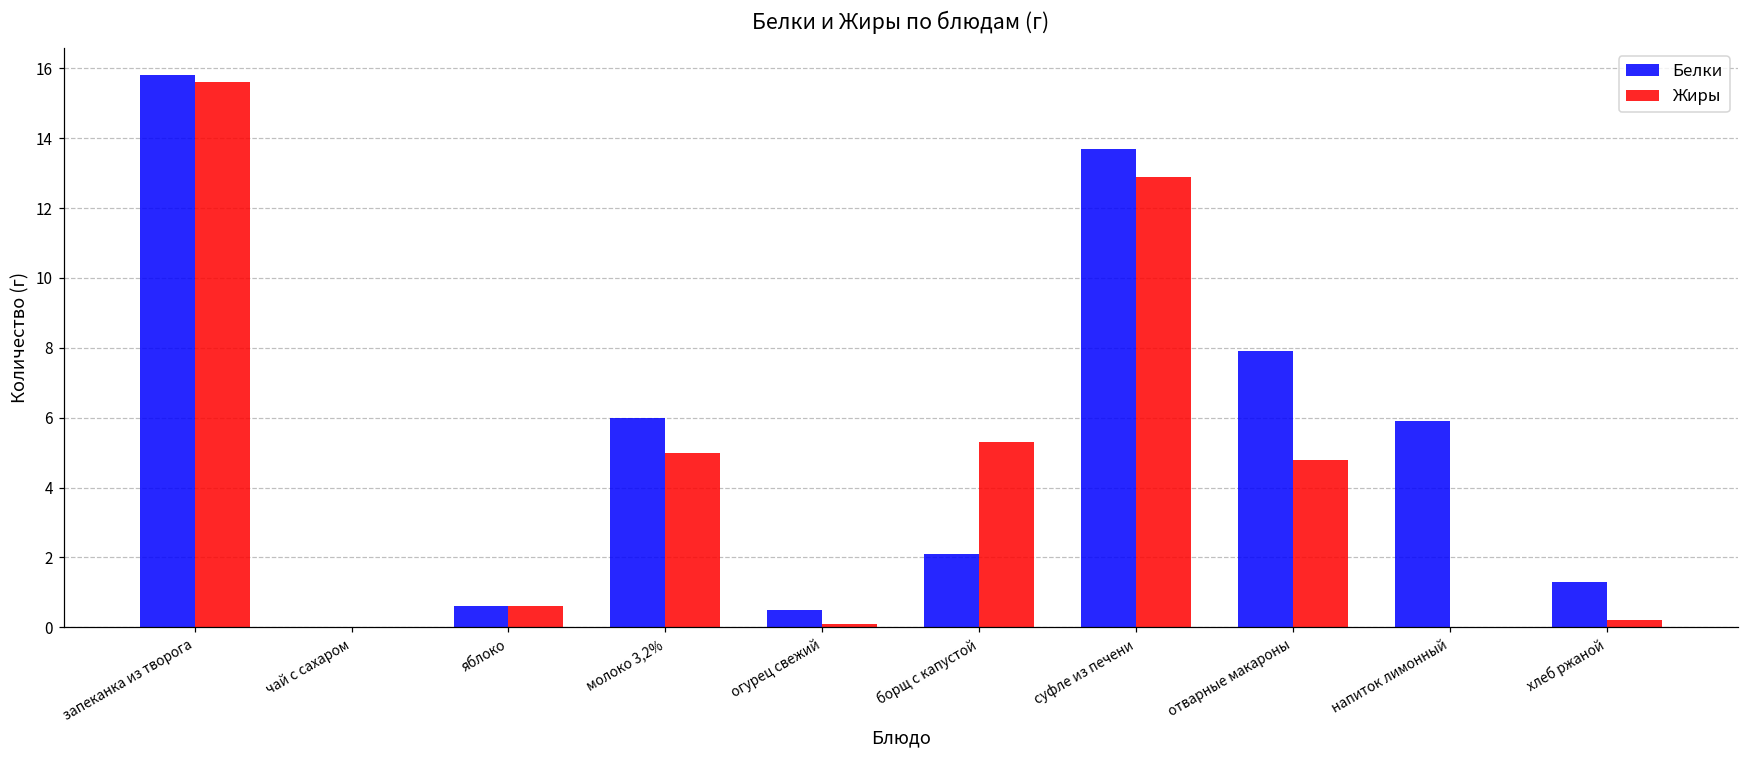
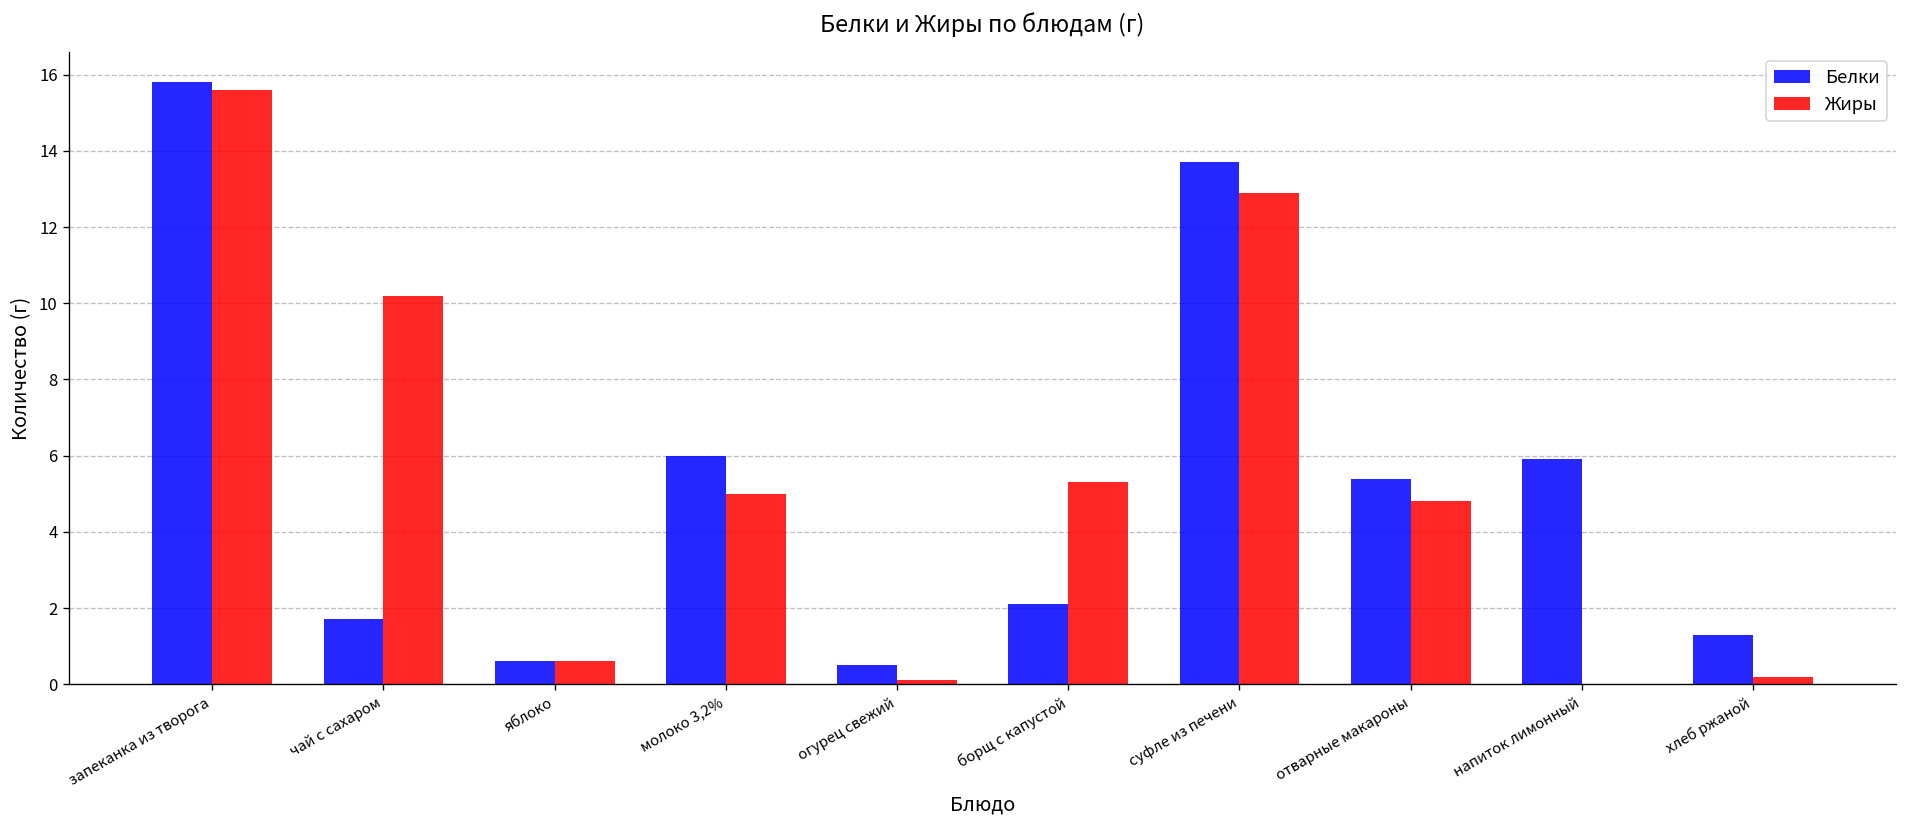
  {
    "Белки": {
      "запеканка из творога": 15.8,
-     "чай с сахаром": 0.0,
+     "чай с сахаром": 1.7,
      "яблоко": 0.6,
      "молоко 3,2%": 6.0,
      "огурец свежий": 0.5,
      "борщ с капустой": 2.1,
      "суфле из печени": 13.7,
-     "отварные макароны": 7.9,
+     "отварные макароны": 5.4,
      "напиток лимонный": 5.9,
      "хлеб ржаной": 1.3
    },
    "Жиры": {
      "запеканка из творога": 15.6,
-     "чай с сахаром": 0.0,
+     "чай с сахаром": 10.2,
      "яблоко": 0.6,
      "молоко 3,2%": 5.0,
      "огурец свежий": 0.1,
      "борщ с капустой": 5.3,
      "суфле из печени": 12.9,
      "отварные макароны": 4.8,
      "напиток лимонный": 0.0,
      "хлеб ржаной": 0.2
    }
  }
